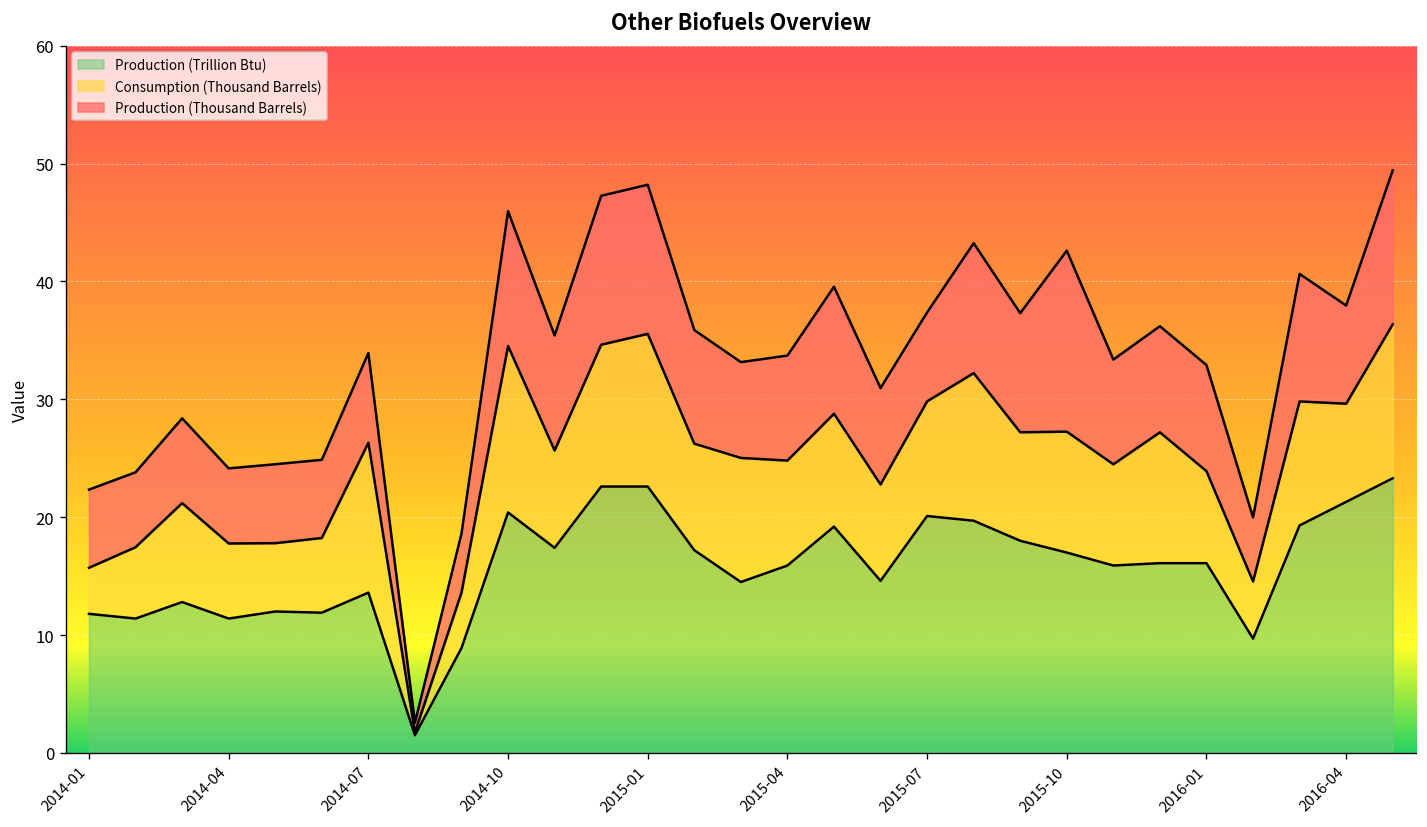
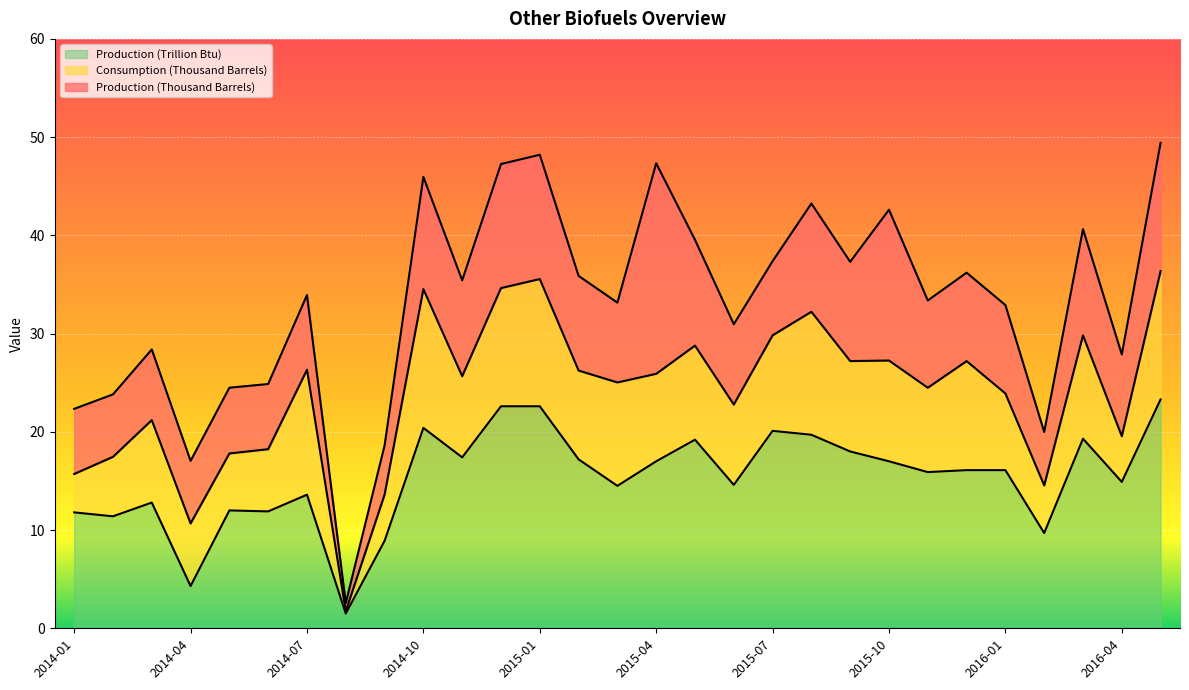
  {
    "Production (Trillion Btu)": {
      "2014-01": 12,
-     "2014-04": 11,
+     "2014-04": 4,
      "2014-07": 14,
      "2014-10": 20,
      "2015-01": 23,
-     "2015-04": 16,
+     "2015-04": 17,
      "2015-07": 20,
      "2015-10": 17,
      "2016-01": 16,
-     "2016-04": 21
+     "2016-04": 15
    },
    "Consumption (Thousand Barrels)": {
      "2014-01": 4,
      "2014-04": 6,
      "2014-07": 13,
      "2014-10": 14,
      "2015-01": 13,
      "2015-04": 9,
      "2015-07": 10,
      "2015-10": 10,
      "2016-01": 8,
-     "2016-04": 8
+     "2016-04": 5
    },
    "Production (Thousand Barrels)": {
      "2014-01": 7,
      "2014-04": 6,
      "2014-07": 8,
      "2014-10": 11,
      "2015-01": 13,
-     "2015-04": 9,
+     "2015-04": 21,
      "2015-07": 8,
      "2015-10": 15,
      "2016-01": 9,
      "2016-04": 8
    }
  }
